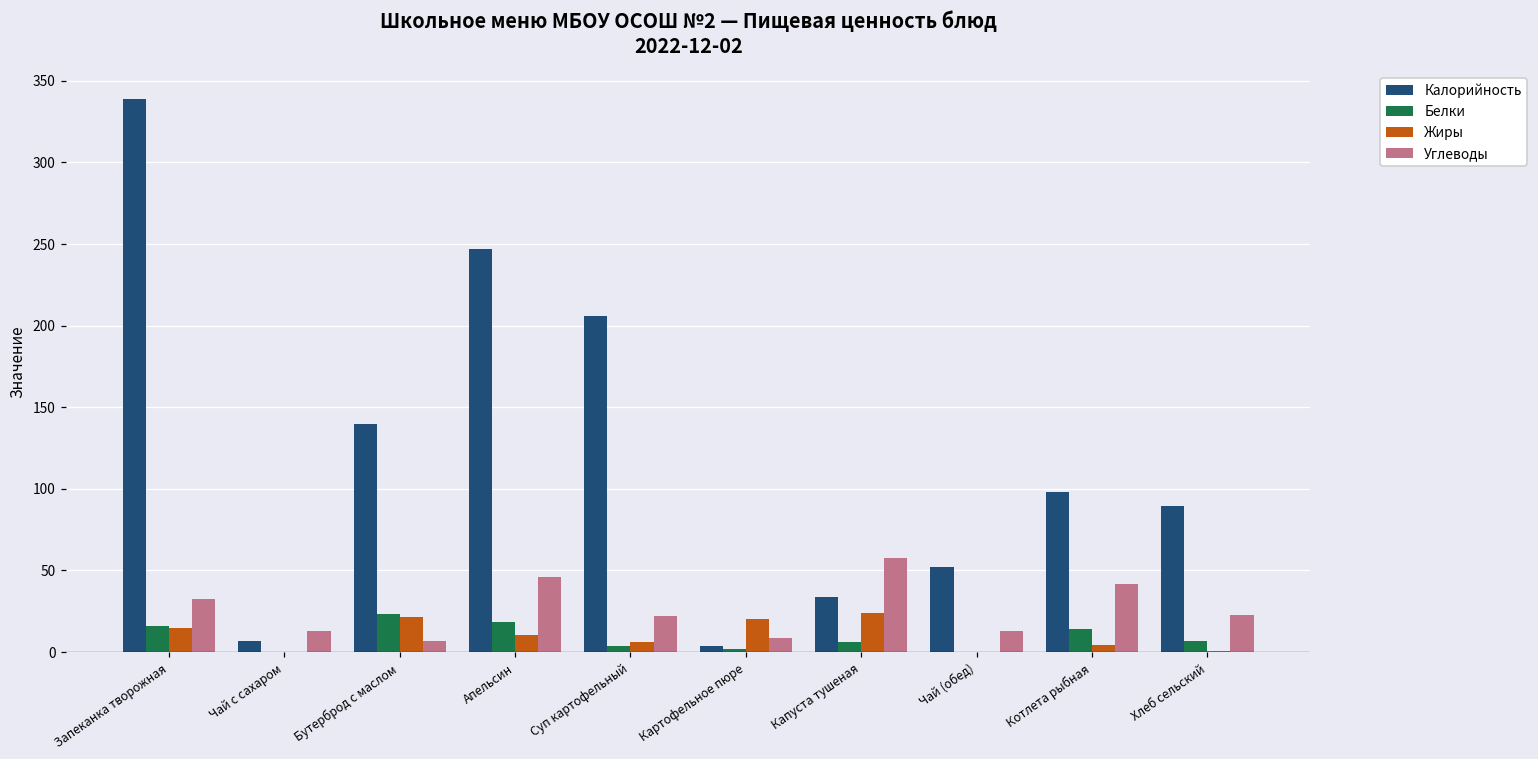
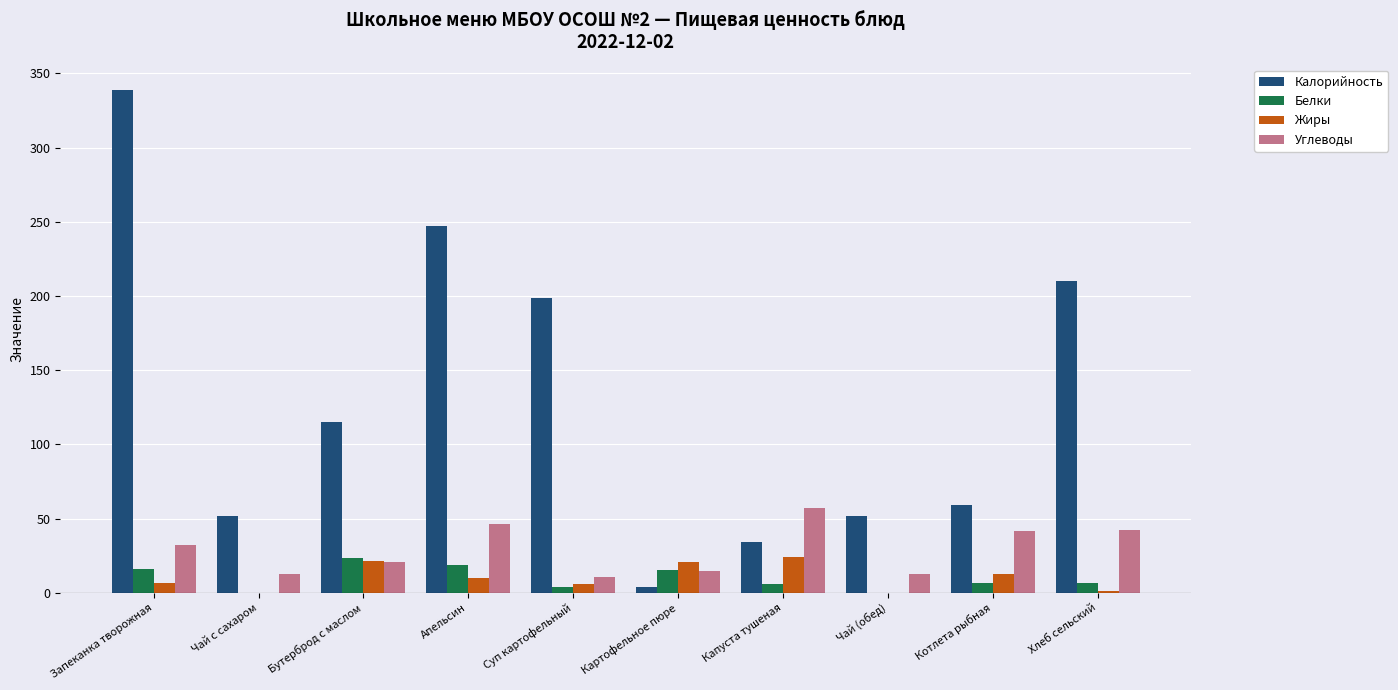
  {
    "Калорийность": {
      "Запеканка творожная": 339,
-     "Чай с сахаром": 7,
-     "Бутерброд с маслом": 140,
+     "Чай с сахаром": 52,
+     "Бутерброд с маслом": 115,
      "Апельсин": 247,
-     "Суп картофельный": 206,
+     "Суп картофельный": 199,
      "Картофельное пюре": 4,
      "Капуста тушеная": 34,
      "Чай (обед)": 52,
-     "Котлета рыбная": 98,
-     "Хлеб сельский": 90
+     "Котлета рыбная": 59,
+     "Хлеб сельский": 210
    },
    "Белки": {
      "Запеканка творожная": 16,
      "Бутерброд с маслом": 23,
      "Апельсин": 18,
      "Суп картофельный": 4,
-     "Картофельное пюре": 2,
+     "Картофельное пюре": 15,
      "Капуста тушеная": 6,
-     "Котлета рыбная": 14,
+     "Котлета рыбная": 7,
      "Хлеб сельский": 7
    },
    "Жиры": {
-     "Запеканка творожная": 15,
+     "Запеканка творожная": 7,
      "Чай с сахаром": 0,
      "Бутерброд с маслом": 22,
      "Апельсин": 10,
      "Суп картофельный": 6,
      "Картофельное пюре": 20,
      "Капуста тушеная": 24,
      "Чай (обед)": 0,
-     "Котлета рыбная": 4
+     "Котлета рыбная": 13
    },
    "Углеводы": {
      "Запеканка творожная": 32,
      "Чай с сахаром": 13,
-     "Бутерброд с маслом": 7,
+     "Бутерброд с маслом": 21,
      "Апельсин": 46,
-     "Суп картофельный": 22,
-     "Картофельное пюре": 8,
+     "Суп картофельный": 11,
+     "Картофельное пюре": 15,
      "Капуста тушеная": 57,
      "Чай (обед)": 13,
      "Котлета рыбная": 42,
-     "Хлеб сельский": 23
+     "Хлеб сельский": 42
    }
  }
